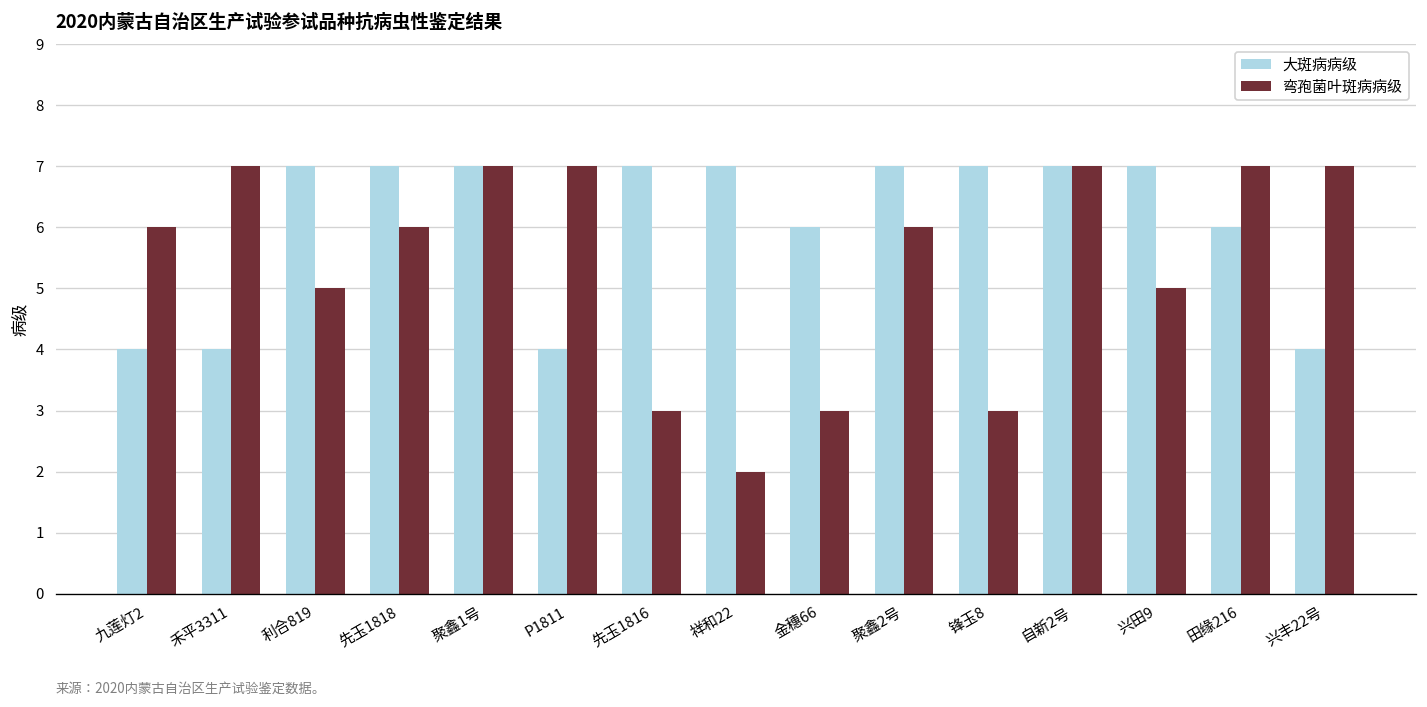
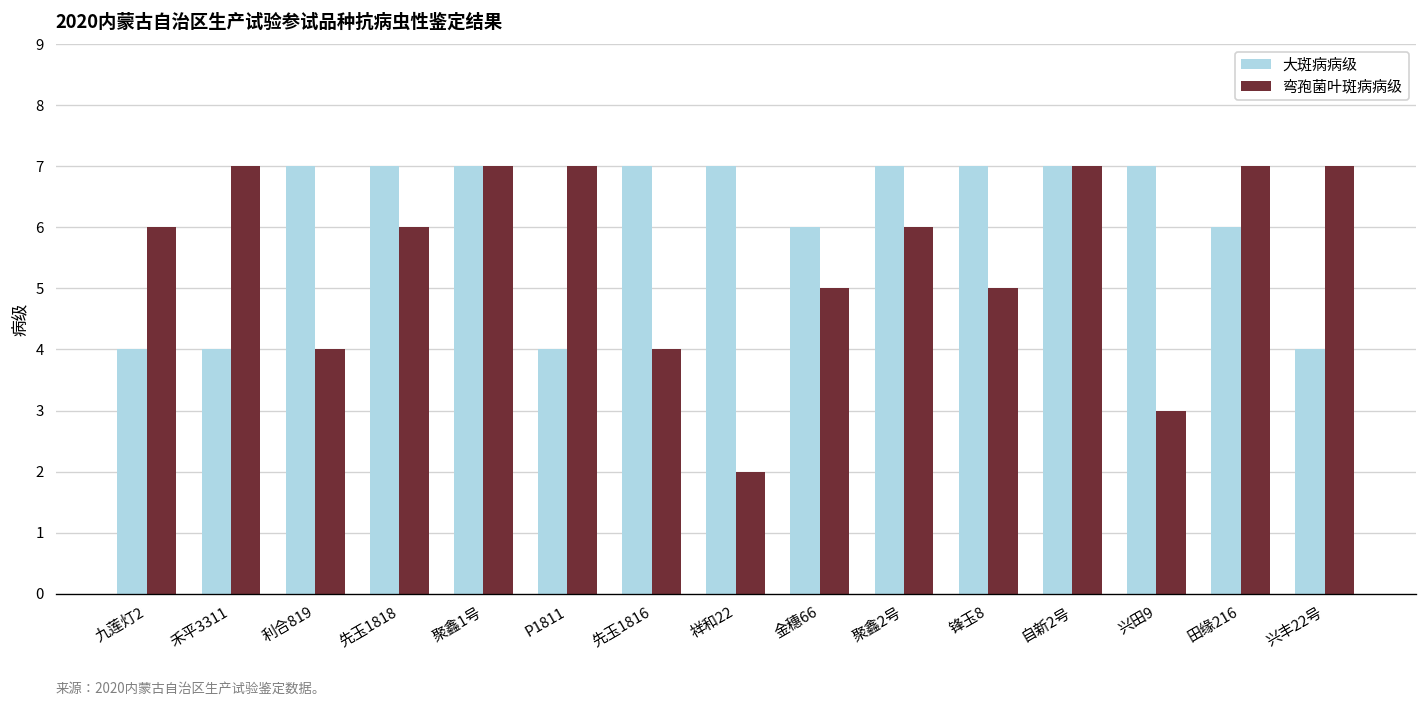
  {
    "大斑病病级": {
      "九莲灯2": 4,
      "禾平3311": 4,
      "利合819": 7,
      "先玉1818": 7,
      "聚鑫1号": 7,
      "P1811": 4,
      "先玉1816": 7,
      "祥和22": 7,
      "金穗66": 6,
      "聚鑫2号": 7,
      "锋玉8": 7,
      "自新2号": 7,
      "兴田9": 7,
      "田缘216": 6,
      "兴丰22号": 4
    },
    "弯孢菌叶斑病病级": {
      "九莲灯2": 6,
      "禾平3311": 7,
-     "利合819": 5,
+     "利合819": 4,
      "先玉1818": 6,
      "聚鑫1号": 7,
      "P1811": 7,
-     "先玉1816": 3,
+     "先玉1816": 4,
      "祥和22": 2,
-     "金穗66": 3,
+     "金穗66": 5,
      "聚鑫2号": 6,
-     "锋玉8": 3,
+     "锋玉8": 5,
      "自新2号": 7,
-     "兴田9": 5,
+     "兴田9": 3,
      "田缘216": 7,
      "兴丰22号": 7
    }
  }
